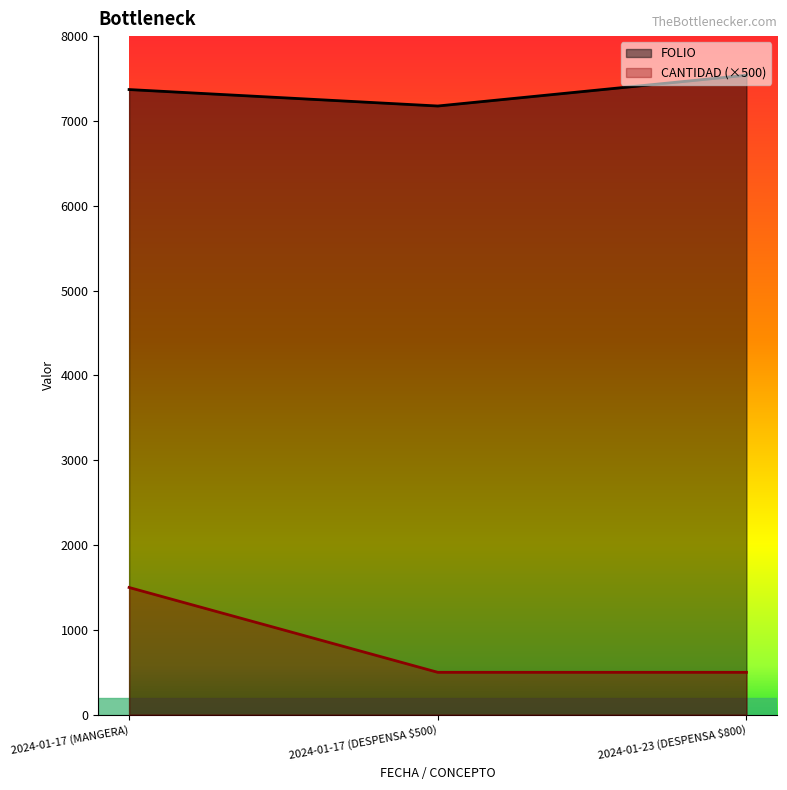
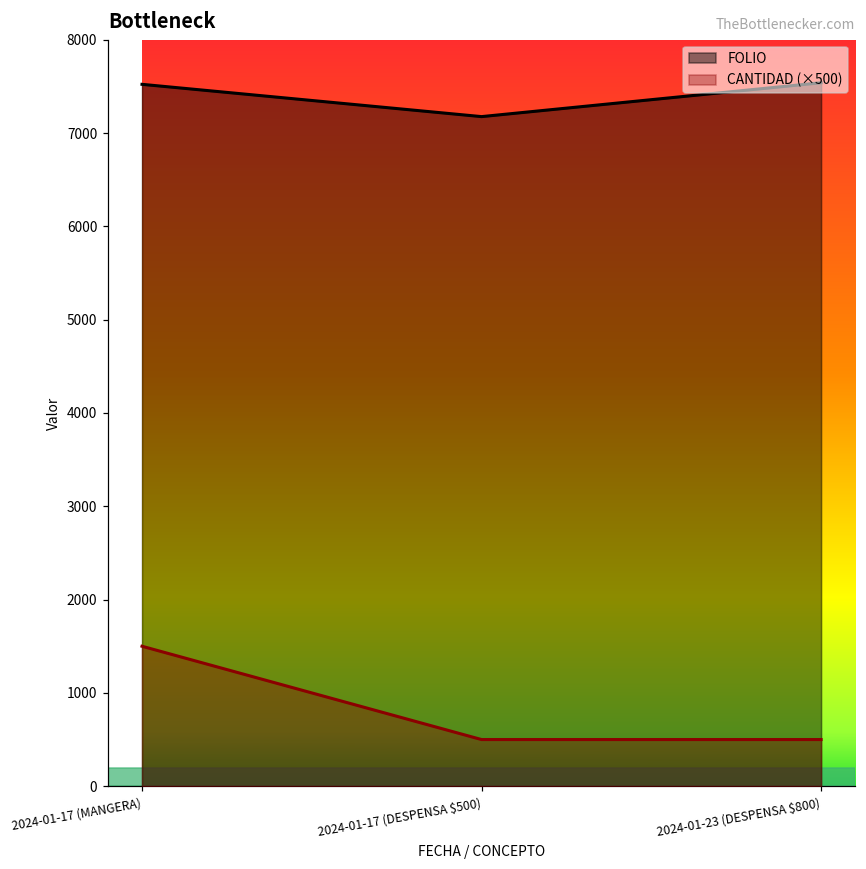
  {
    "FOLIO": {
-     "2024-01-17 (MANGERA)": 7400,
+     "2024-01-17 (MANGERA)": 7500,
      "2024-01-17 (DESPENSA $500)": 7200
    },
    "CANTIDAD (×500)": {
      "2024-01-17 (MANGERA)": 1500,
      "2024-01-17 (DESPENSA $500)": 500,
      "2024-01-23 (DESPENSA $800)": 500
    }
  }
